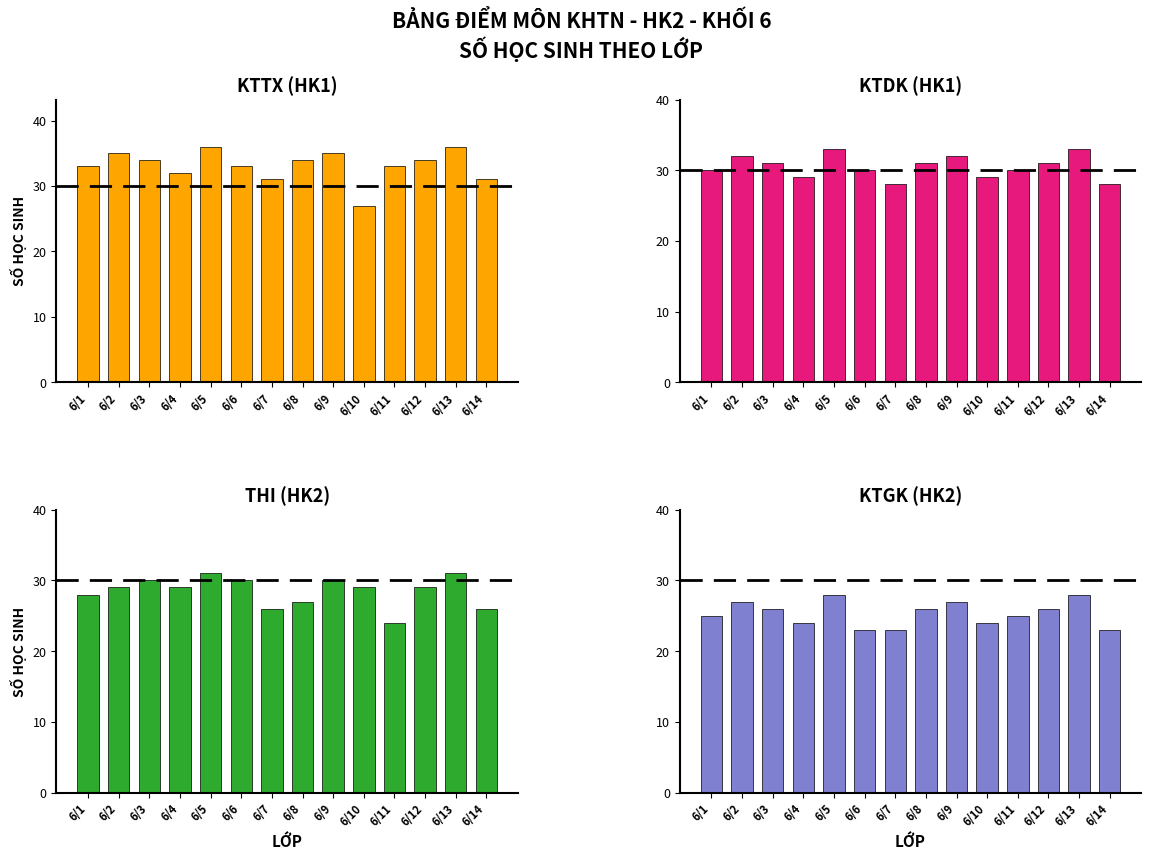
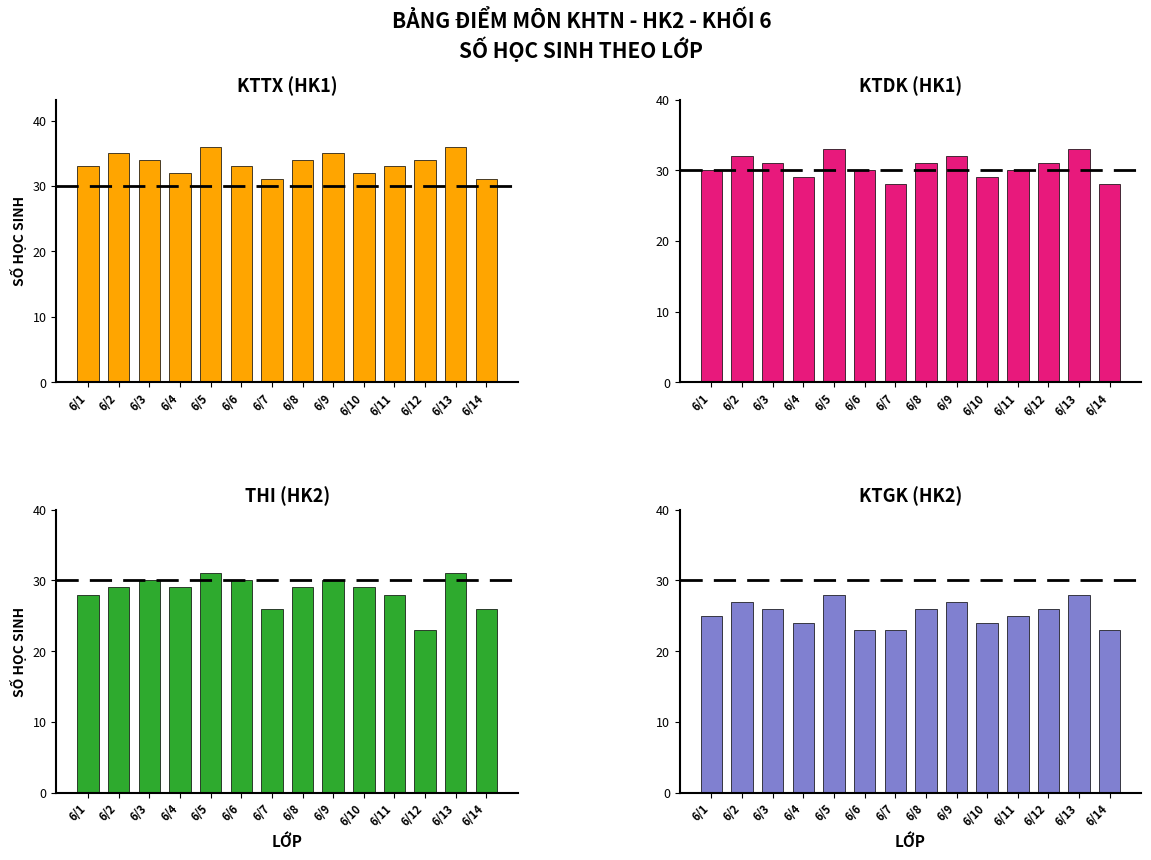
  {
    "KTTX (HK1)": {
      "6/1": 33,
      "6/2": 35,
      "6/3": 34,
      "6/4": 32,
      "6/5": 36,
      "6/6": 33,
      "6/7": 31,
      "6/8": 34,
      "6/9": 35,
-     "6/10": 27,
+     "6/10": 32,
      "6/11": 33,
      "6/12": 34,
      "6/13": 36,
      "6/14": 31
    },
    "KTDK (HK1)": {
      "6/1": 30,
      "6/2": 32,
      "6/3": 31,
      "6/4": 29,
      "6/5": 33,
      "6/6": 30,
      "6/7": 28,
      "6/8": 31,
      "6/9": 32,
      "6/10": 29,
      "6/11": 30,
      "6/12": 31,
      "6/13": 33,
      "6/14": 28
    },
    "THI (HK2)": {
      "6/1": 28,
      "6/2": 29,
      "6/3": 30,
      "6/4": 29,
      "6/5": 31,
      "6/6": 30,
      "6/7": 26,
-     "6/8": 27,
+     "6/8": 29,
      "6/9": 30,
      "6/10": 29,
-     "6/11": 24,
-     "6/12": 29,
+     "6/11": 28,
+     "6/12": 23,
      "6/13": 31,
      "6/14": 26
    },
    "KTGK (HK2)": {
      "6/1": 25,
      "6/2": 27,
      "6/3": 26,
      "6/4": 24,
      "6/5": 28,
      "6/6": 23,
      "6/7": 23,
      "6/8": 26,
      "6/9": 27,
      "6/10": 24,
      "6/11": 25,
      "6/12": 26,
      "6/13": 28,
      "6/14": 23
    }
  }
